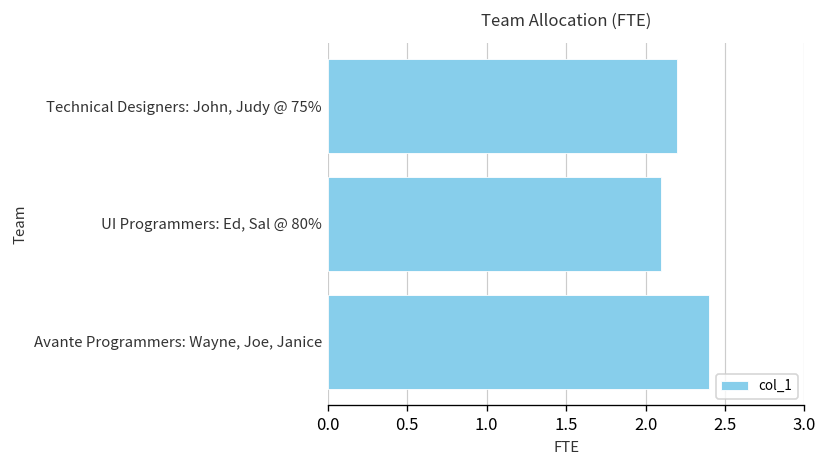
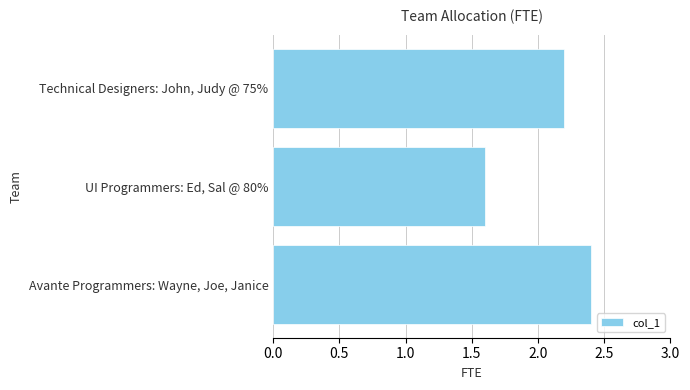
  {
    "Technical Designers: John, Judy @ 75%": 2.2,
-   "UI Programmers: Ed, Sal @ 80%": 2.1,
+   "UI Programmers: Ed, Sal @ 80%": 1.6,
    "Avante Programmers: Wayne, Joe, Janice": 2.4
  }
